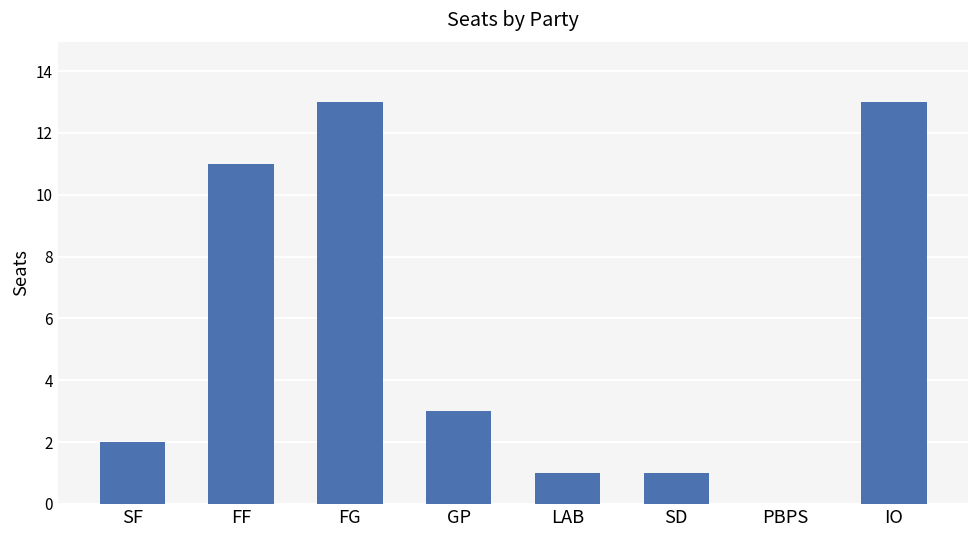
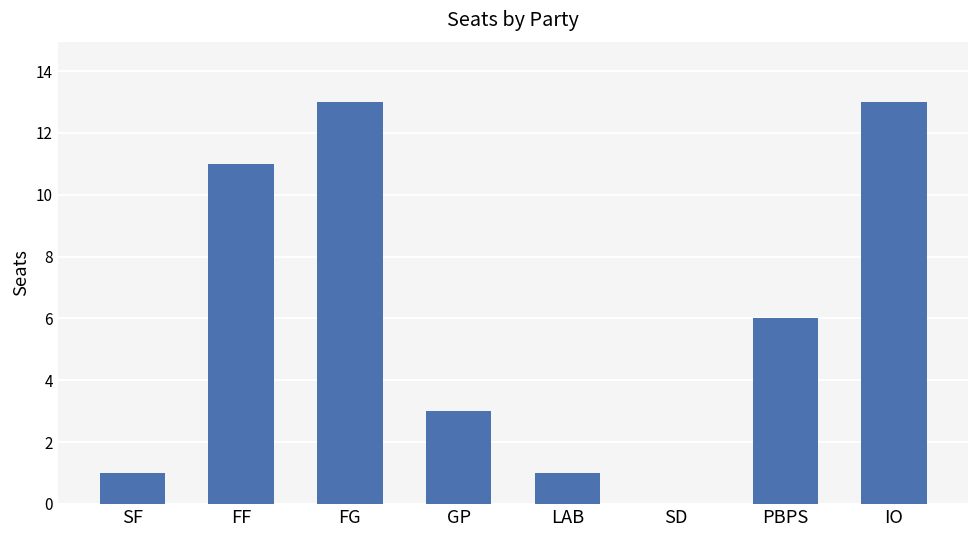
  {
-   "SF": 2,
+   "SF": 1,
    "FF": 11,
    "FG": 13,
    "GP": 3,
    "LAB": 1,
-   "SD": 1,
-   "PBPS": 0,
+   "SD": 0,
+   "PBPS": 6,
    "IO": 13
  }
